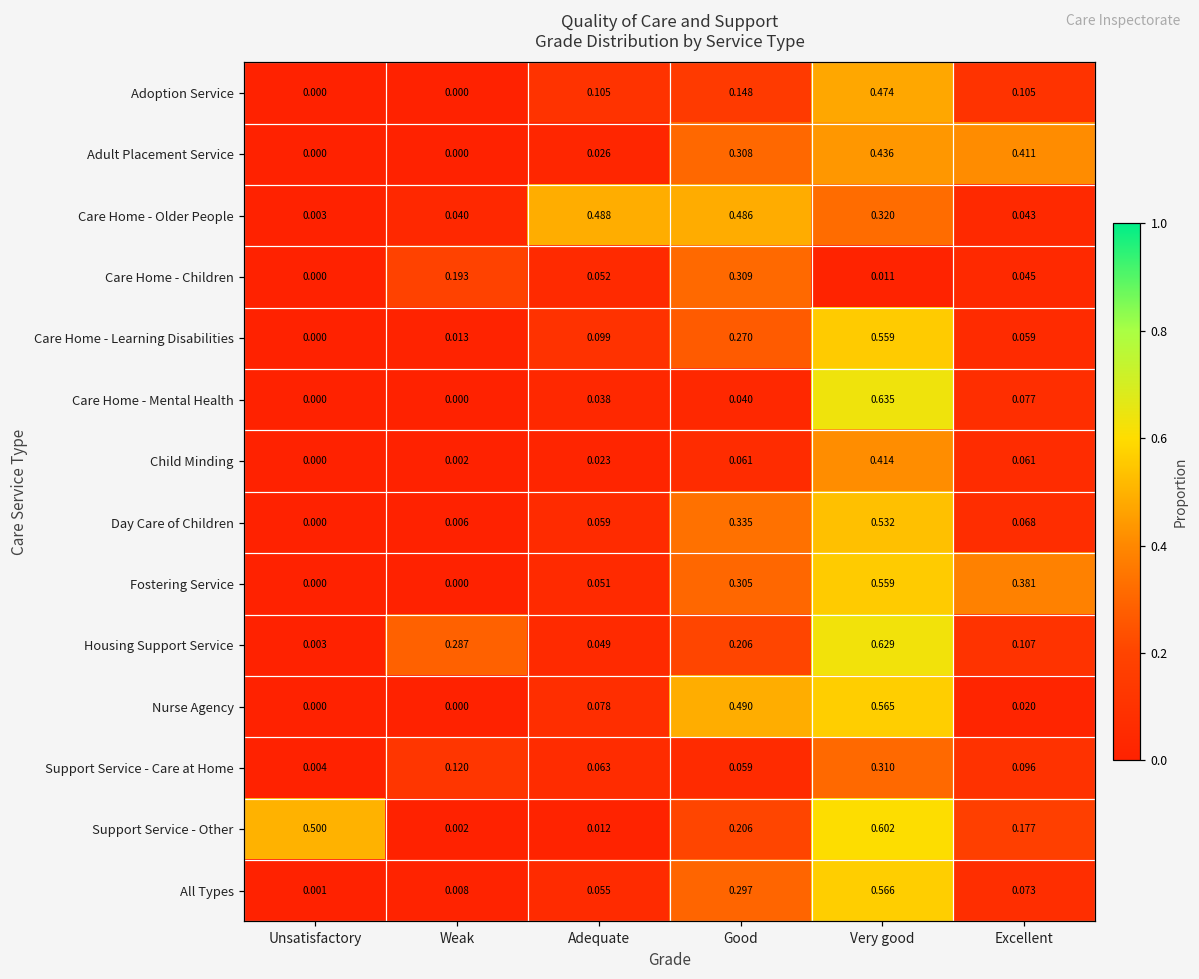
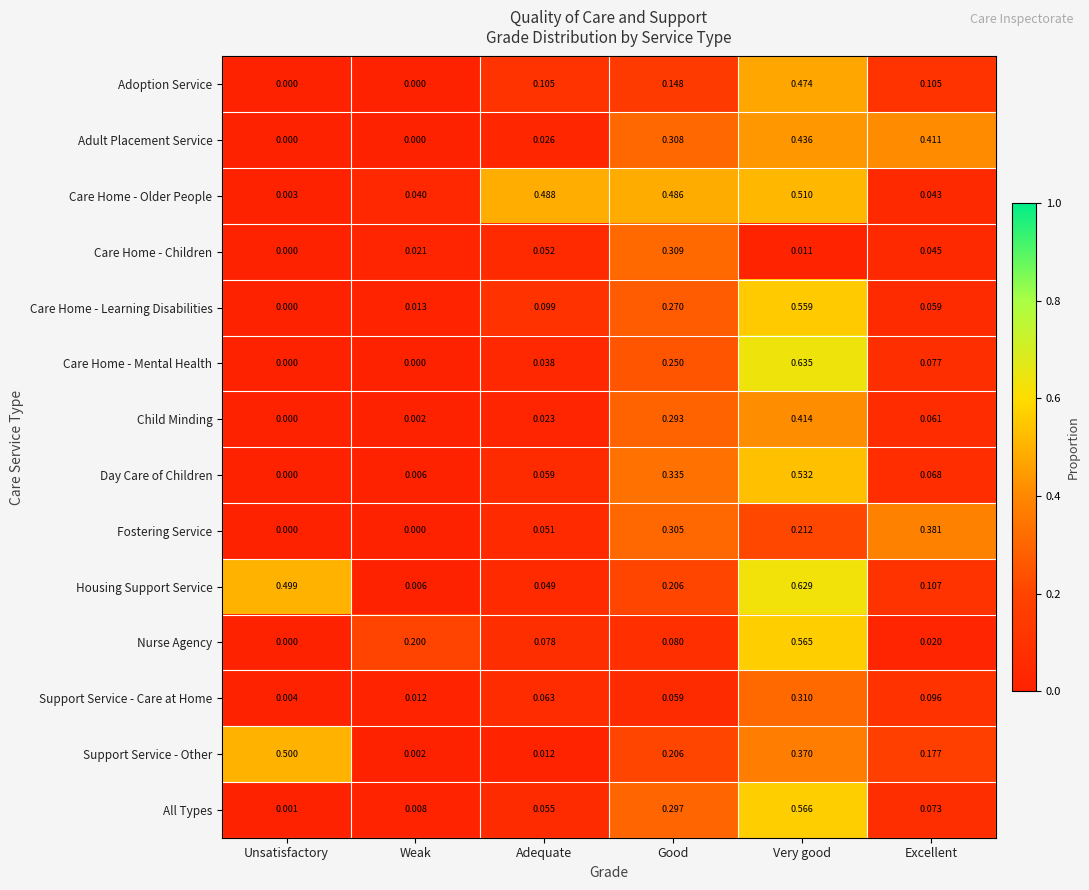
  {
    "Adoption Service": {
      "Unsatisfactory": 0.000,
      "Weak": 0.000,
      "Adequate": 0.105,
      "Good": 0.148,
      "Very good": 0.474,
      "Excellent": 0.105
    },
    "Adult Placement Service": {
      "Unsatisfactory": 0.000,
      "Weak": 0.000,
      "Adequate": 0.026,
      "Good": 0.308,
      "Very good": 0.436,
      "Excellent": 0.411
    },
    "Care Home - Older People": {
      "Unsatisfactory": 0.003,
      "Weak": 0.040,
      "Adequate": 0.488,
      "Good": 0.486,
-     "Very good": 0.320,
+     "Very good": 0.510,
      "Excellent": 0.043
    },
    "Care Home - Children": {
      "Unsatisfactory": 0.000,
-     "Weak": 0.193,
+     "Weak": 0.021,
      "Adequate": 0.052,
      "Good": 0.309,
      "Very good": 0.011,
      "Excellent": 0.045
    },
    "Care Home - Learning Disabilities": {
      "Unsatisfactory": 0.000,
      "Weak": 0.013,
      "Adequate": 0.099,
      "Good": 0.270,
      "Very good": 0.559,
      "Excellent": 0.059
    },
    "Care Home - Mental Health": {
      "Unsatisfactory": 0.000,
      "Weak": 0.000,
      "Adequate": 0.038,
-     "Good": 0.040,
+     "Good": 0.250,
      "Very good": 0.635,
      "Excellent": 0.077
    },
    "Child Minding": {
      "Unsatisfactory": 0.000,
      "Weak": 0.002,
      "Adequate": 0.023,
-     "Good": 0.061,
+     "Good": 0.293,
      "Very good": 0.414,
      "Excellent": 0.061
    },
    "Day Care of Children": {
      "Unsatisfactory": 0.000,
      "Weak": 0.006,
      "Adequate": 0.059,
      "Good": 0.335,
      "Very good": 0.532,
      "Excellent": 0.068
    },
    "Fostering Service": {
      "Unsatisfactory": 0.000,
      "Weak": 0.000,
      "Adequate": 0.051,
      "Good": 0.305,
-     "Very good": 0.559,
+     "Very good": 0.212,
      "Excellent": 0.381
    },
    "Housing Support Service": {
-     "Unsatisfactory": 0.003,
-     "Weak": 0.287,
+     "Unsatisfactory": 0.499,
+     "Weak": 0.006,
      "Adequate": 0.049,
      "Good": 0.206,
      "Very good": 0.629,
      "Excellent": 0.107
    },
    "Nurse Agency": {
      "Unsatisfactory": 0.000,
-     "Weak": 0.000,
+     "Weak": 0.200,
      "Adequate": 0.078,
-     "Good": 0.490,
+     "Good": 0.080,
      "Very good": 0.565,
      "Excellent": 0.020
    },
    "Support Service - Care at Home": {
      "Unsatisfactory": 0.004,
-     "Weak": 0.120,
+     "Weak": 0.012,
      "Adequate": 0.063,
      "Good": 0.059,
      "Very good": 0.310,
      "Excellent": 0.096
    },
    "Support Service - Other": {
      "Unsatisfactory": 0.500,
      "Weak": 0.002,
      "Adequate": 0.012,
      "Good": 0.206,
-     "Very good": 0.602,
+     "Very good": 0.370,
      "Excellent": 0.177
    },
    "All Types": {
      "Unsatisfactory": 0.001,
      "Weak": 0.008,
      "Adequate": 0.055,
      "Good": 0.297,
      "Very good": 0.566,
      "Excellent": 0.073
    }
  }
